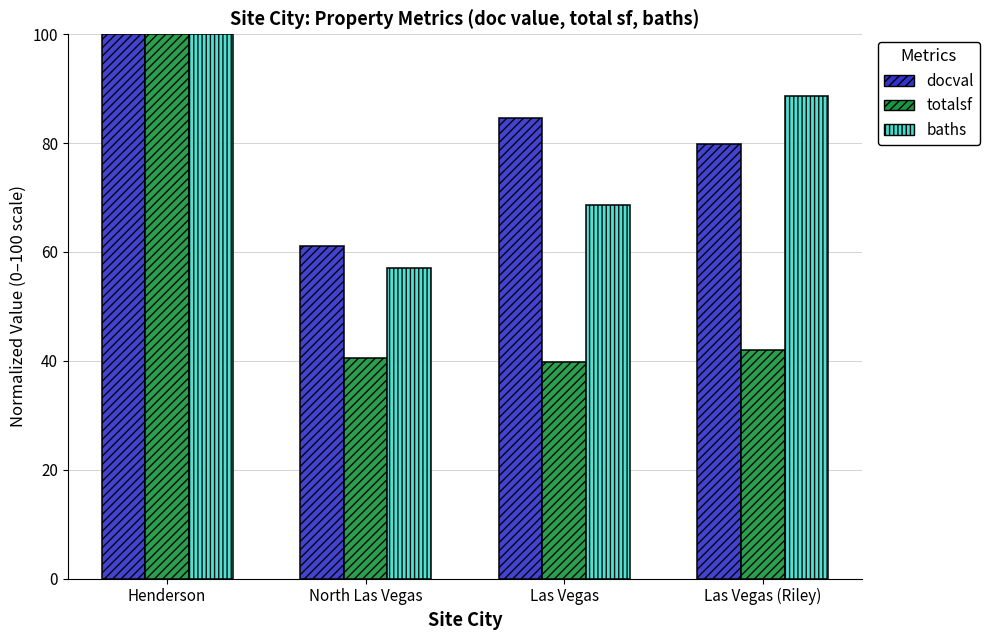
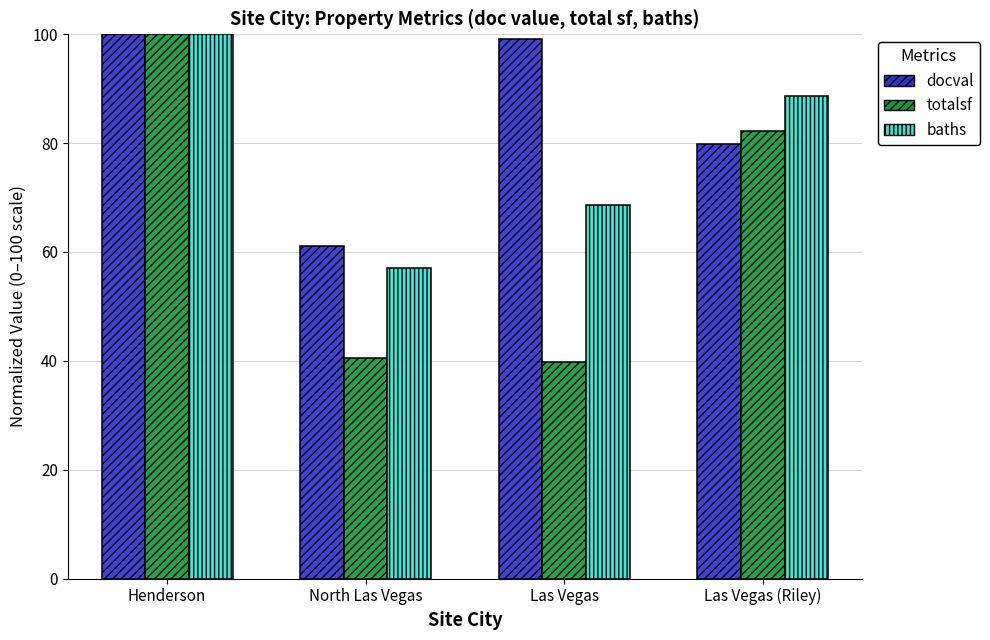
  {
    "docval": {
      "Henderson": 100,
      "North Las Vegas": 61,
-     "Las Vegas": 85,
+     "Las Vegas": 99,
      "Las Vegas (Riley)": 80
    },
    "totalsf": {
      "Henderson": 100,
      "North Las Vegas": 41,
      "Las Vegas": 40,
-     "Las Vegas (Riley)": 42
+     "Las Vegas (Riley)": 82
    },
    "baths": {
      "Henderson": 100,
      "North Las Vegas": 57,
      "Las Vegas": 69,
      "Las Vegas (Riley)": 89
    }
  }
